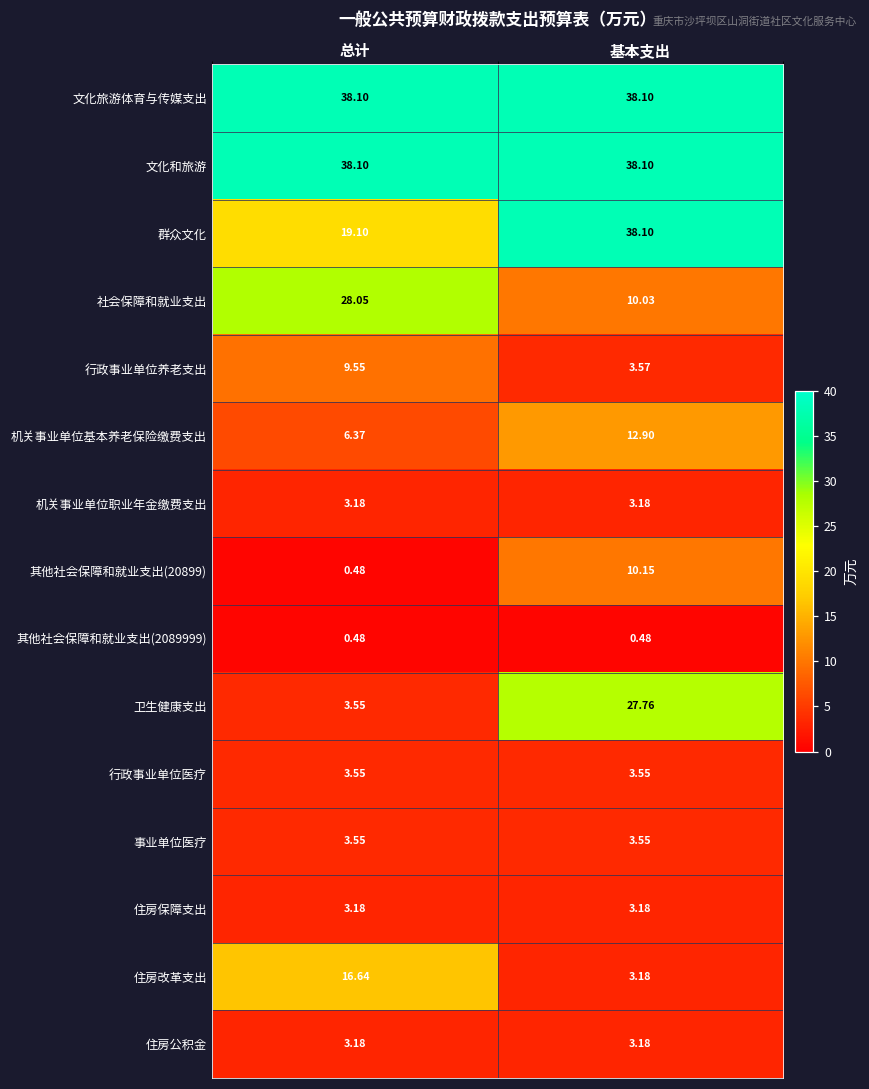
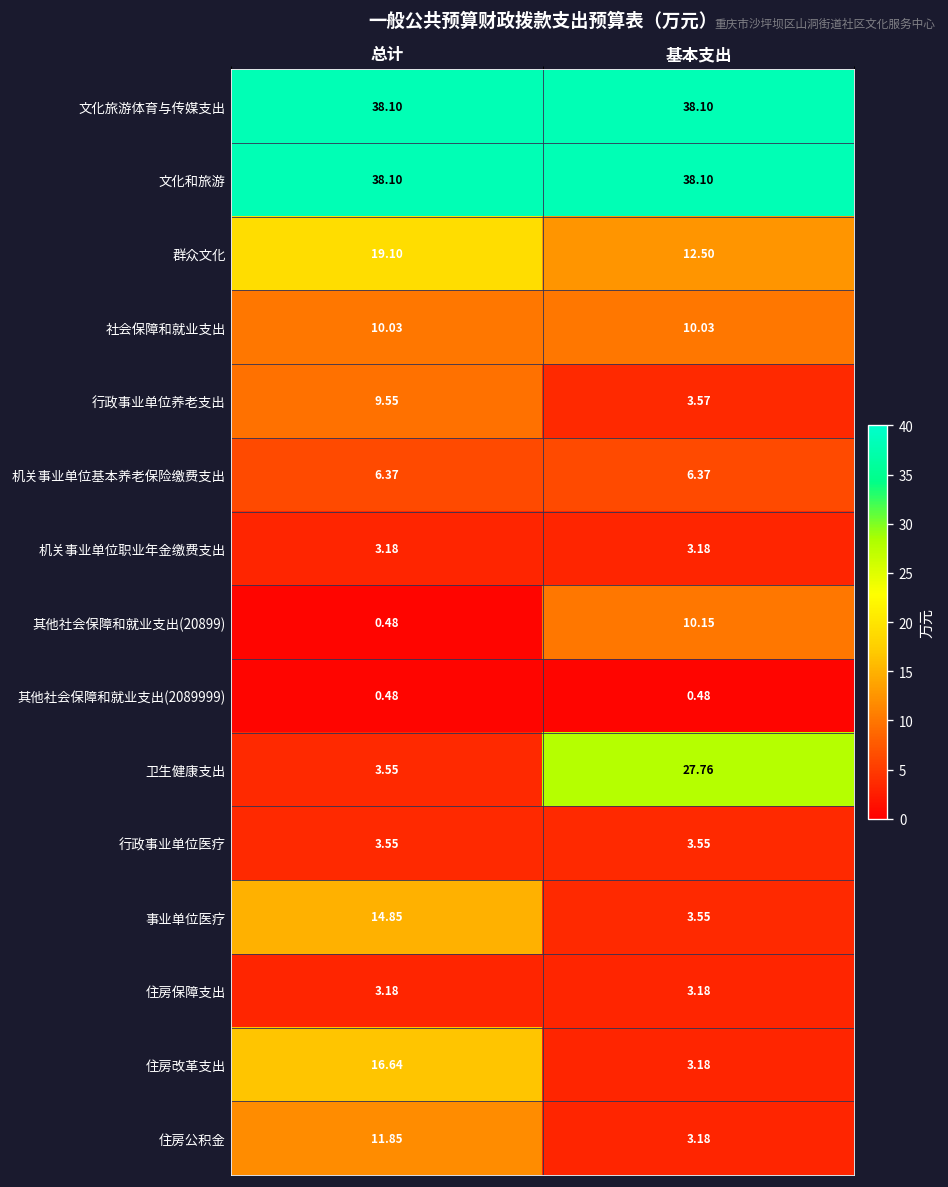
  {
    "文化旅游体育与传媒支出": {
      "总计": 38.10,
      "基本支出": 38.10
    },
    "文化和旅游": {
      "总计": 38.10,
      "基本支出": 38.10
    },
    "群众文化": {
      "总计": 19.10,
-     "基本支出": 38.10
+     "基本支出": 12.50
    },
    "社会保障和就业支出": {
-     "总计": 28.05,
+     "总计": 10.03,
      "基本支出": 10.03
    },
    "行政事业单位养老支出": {
      "总计": 9.55,
      "基本支出": 3.57
    },
    "机关事业单位基本养老保险缴费支出": {
      "总计": 6.37,
-     "基本支出": 12.90
+     "基本支出": 6.37
    },
    "机关事业单位职业年金缴费支出": {
      "总计": 3.18,
      "基本支出": 3.18
    },
    "其他社会保障和就业支出(20899)": {
      "总计": 0.48,
      "基本支出": 10.15
    },
    "其他社会保障和就业支出(2089999)": {
      "总计": 0.48,
      "基本支出": 0.48
    },
    "卫生健康支出": {
      "总计": 3.55,
      "基本支出": 27.76
    },
    "行政事业单位医疗": {
      "总计": 3.55,
      "基本支出": 3.55
    },
    "事业单位医疗": {
-     "总计": 3.55,
+     "总计": 14.85,
      "基本支出": 3.55
    },
    "住房保障支出": {
      "总计": 3.18,
      "基本支出": 3.18
    },
    "住房改革支出": {
      "总计": 16.64,
      "基本支出": 3.18
    },
    "住房公积金": {
-     "总计": 3.18,
+     "总计": 11.85,
      "基本支出": 3.18
    }
  }
